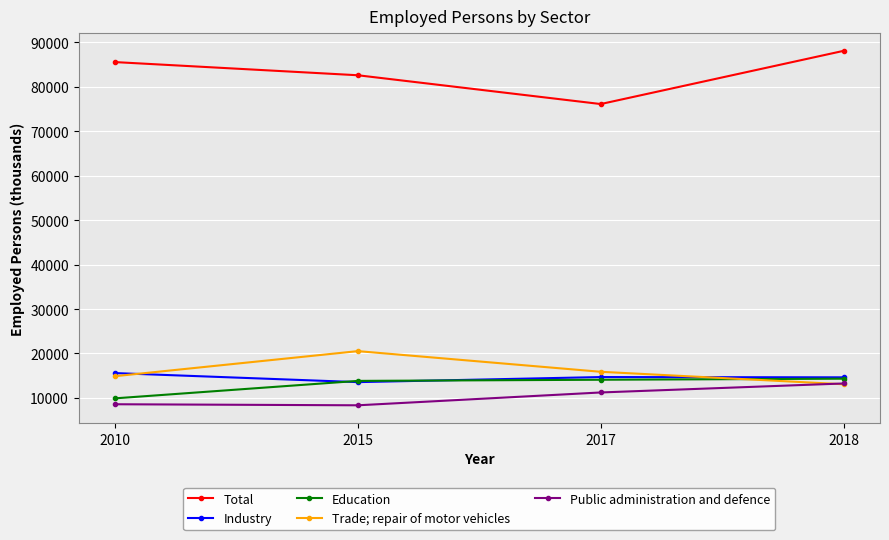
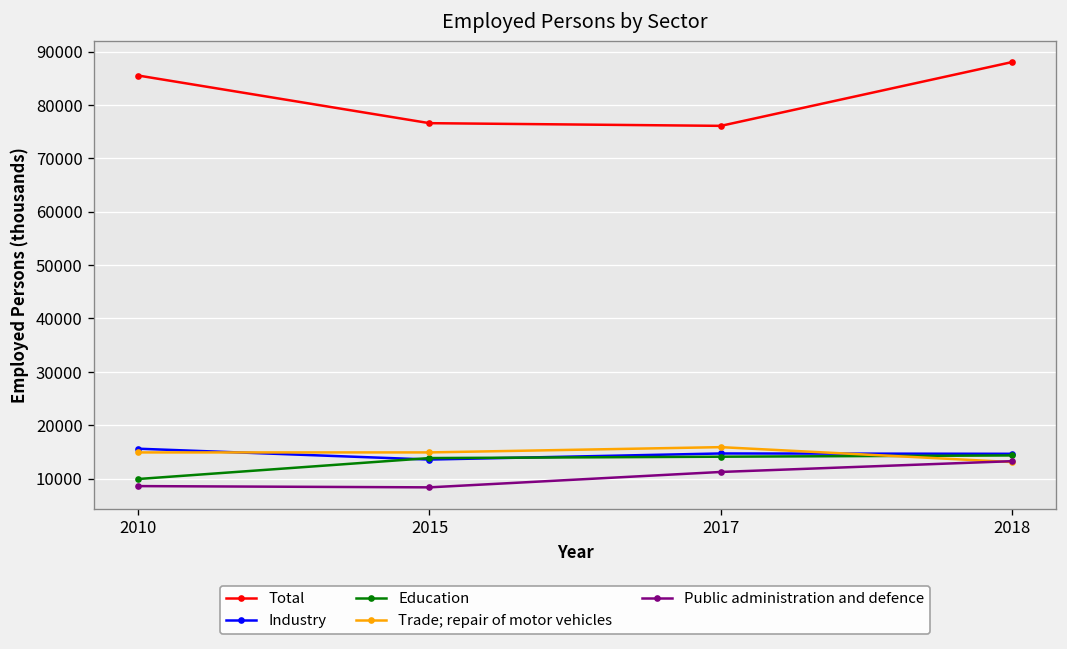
  {
    "Total": {
      "2010": 86000,
-     "2015": 83000,
+     "2015": 77000,
      "2017": 76000,
      "2018": 88000
    },
    "Industry": {
      "2010": 16000,
      "2017": 15000
    },
    "Education": {
      "2010": 10000,
      "2017": 14000
    },
    "Trade; repair of motor vehicles": {
      "2010": 15000,
-     "2015": 21000,
+     "2015": 15000,
      "2017": 16000
    },
    "Public administration and defence": {
      "2010": 9000,
      "2015": 8000,
      "2017": 11000
    }
  }
